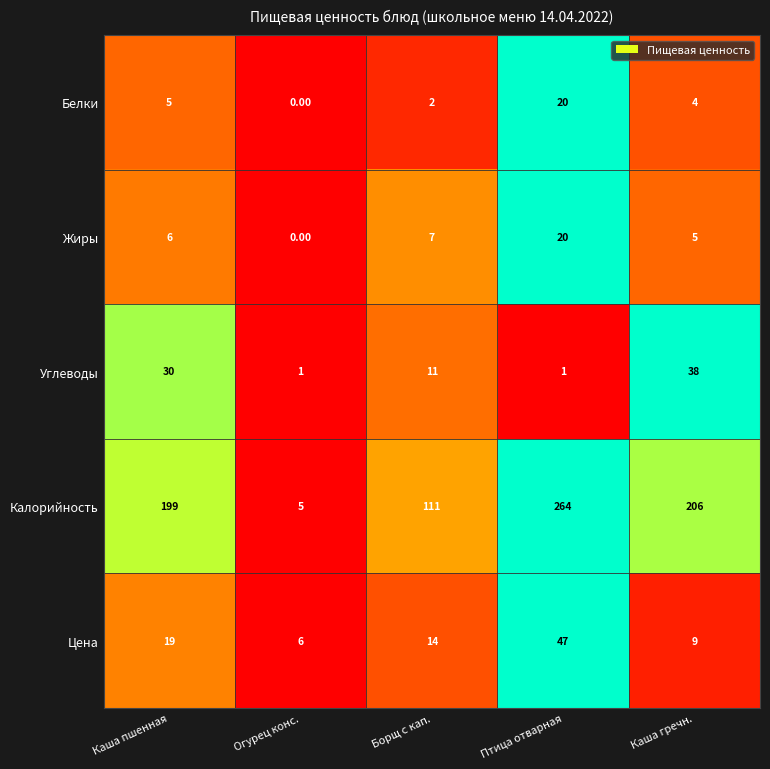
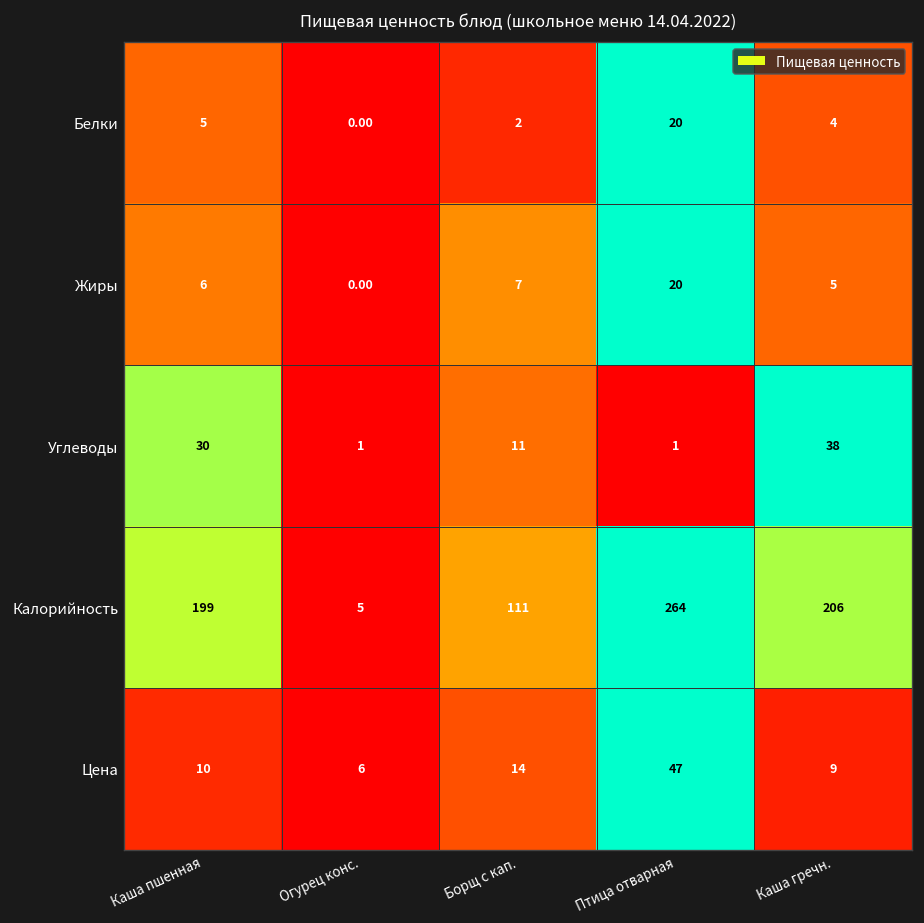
  {
    "Белки": {
      "Каша пшенная": 5,
      "Огурец конс.": 0.00,
      "Борщ с кап.": 2,
      "Птица отварная": 20,
      "Каша гречн.": 4
    },
    "Жиры": {
      "Каша пшенная": 6,
      "Огурец конс.": 0.00,
      "Борщ с кап.": 7,
      "Птица отварная": 20,
      "Каша гречн.": 5
    },
    "Углеводы": {
      "Каша пшенная": 30,
      "Огурец конс.": 1,
      "Борщ с кап.": 11,
      "Птица отварная": 1,
      "Каша гречн.": 38
    },
    "Калорийность": {
      "Каша пшенная": 199,
      "Огурец конс.": 5,
      "Борщ с кап.": 111,
      "Птица отварная": 264,
      "Каша гречн.": 206
    },
    "Цена": {
-     "Каша пшенная": 19,
+     "Каша пшенная": 10,
      "Огурец конс.": 6,
      "Борщ с кап.": 14,
      "Птица отварная": 47,
      "Каша гречн.": 9
    }
  }
